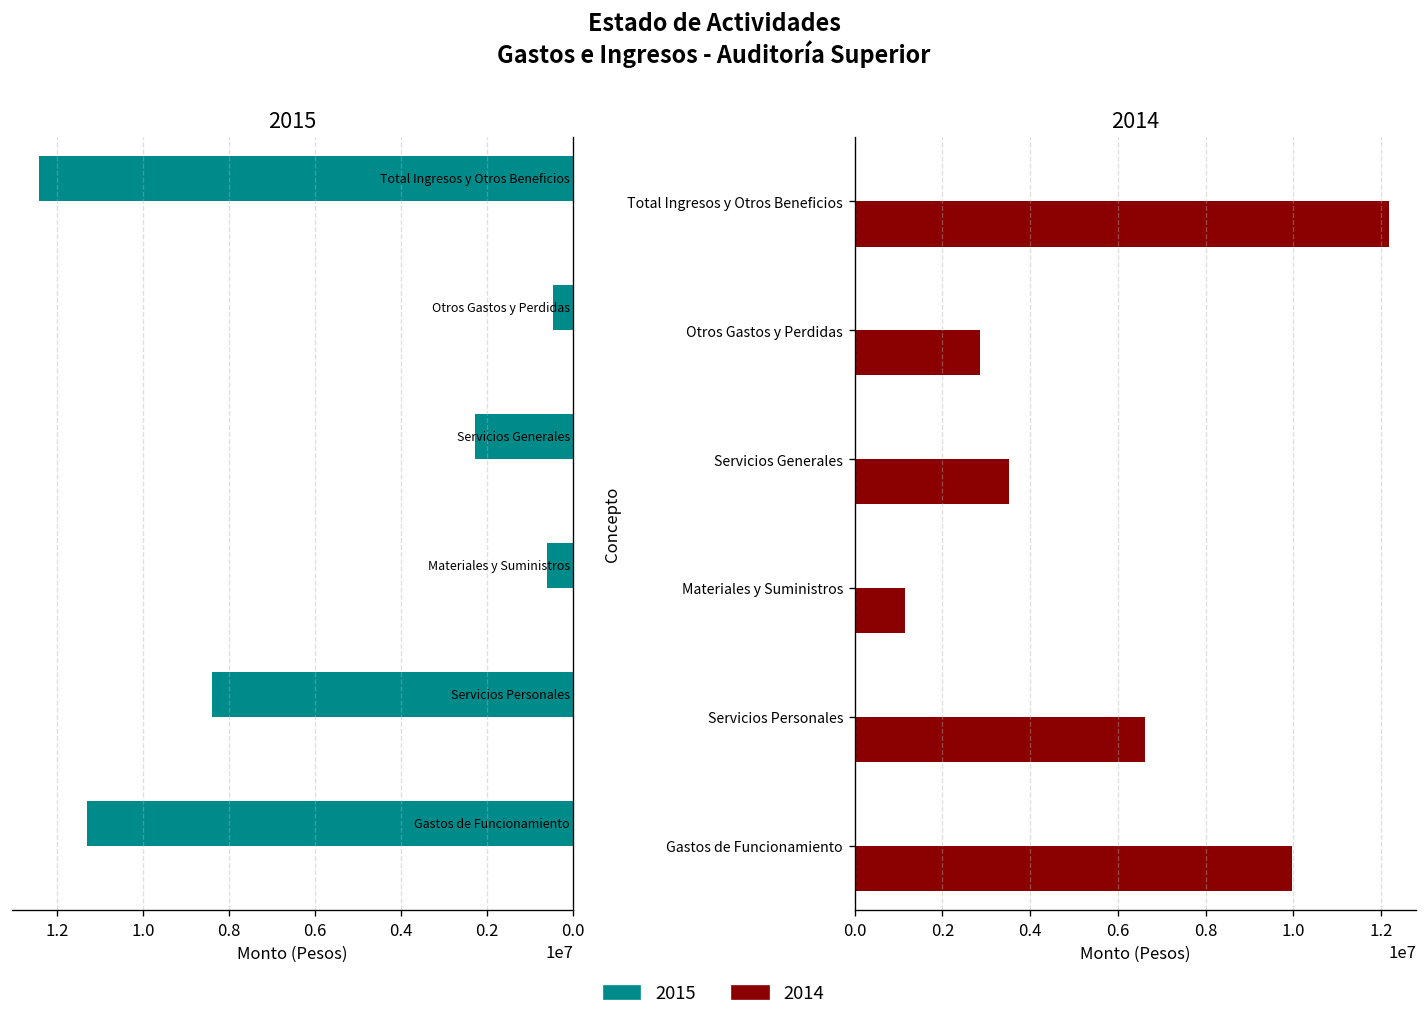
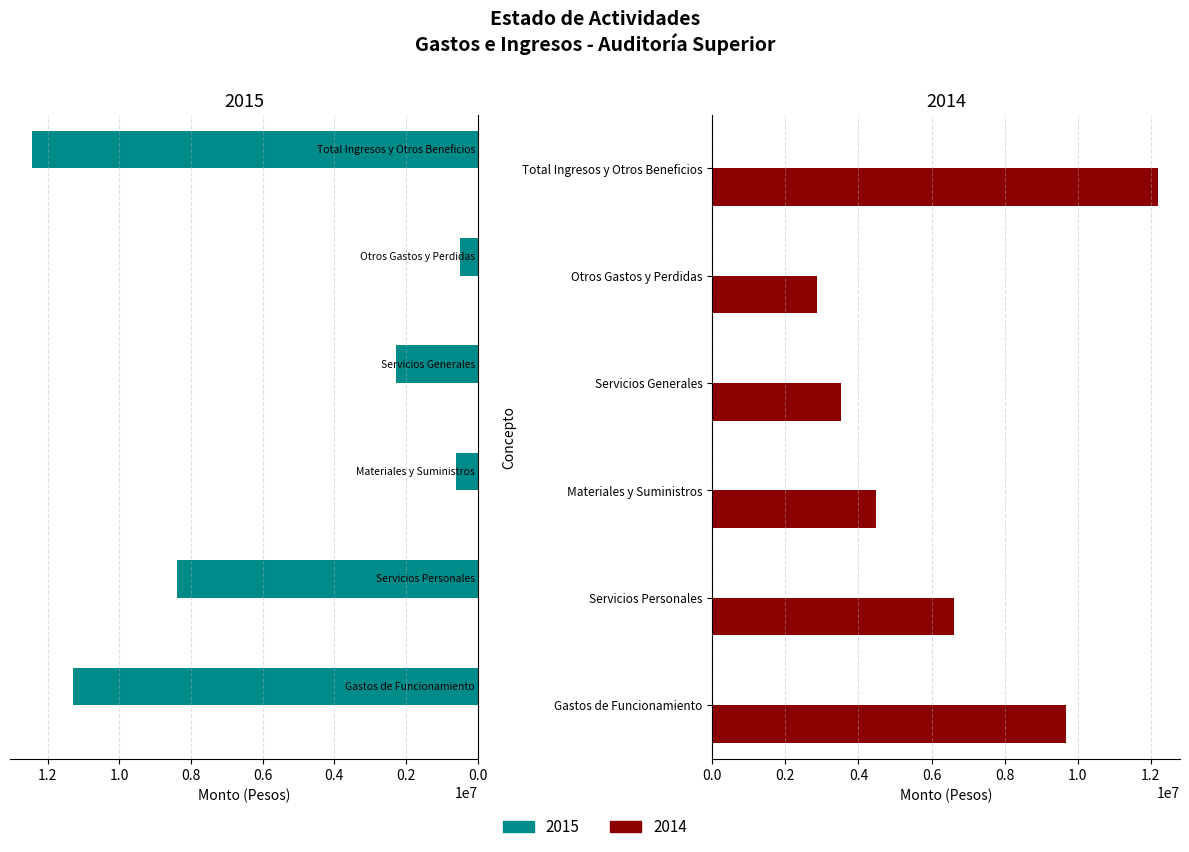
  {
    "2014": {
      "Total Ingresos y Otros Beneficios": 12200000,
      "Otros Gastos y Perdidas": 2900000,
      "Servicios Generales": 3500000,
-     "Materiales y Suministros": 1200000,
+     "Materiales y Suministros": 4500000,
      "Servicios Personales": 6600000,
-     "Gastos de Funcionamiento": 10000000
+     "Gastos de Funcionamiento": 9700000
    }
  }
